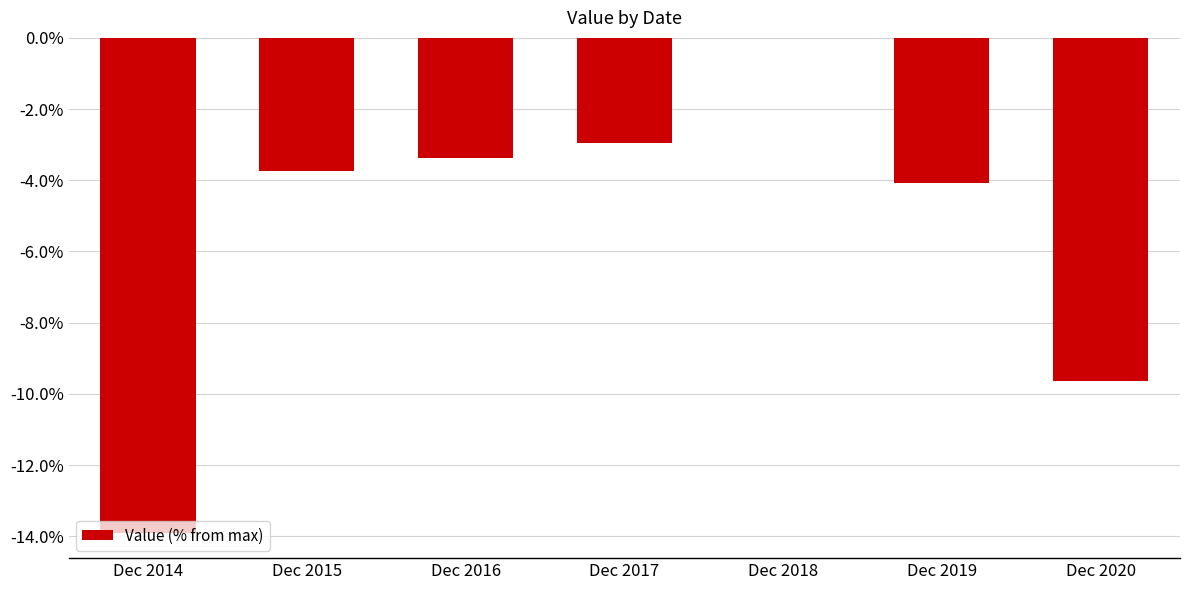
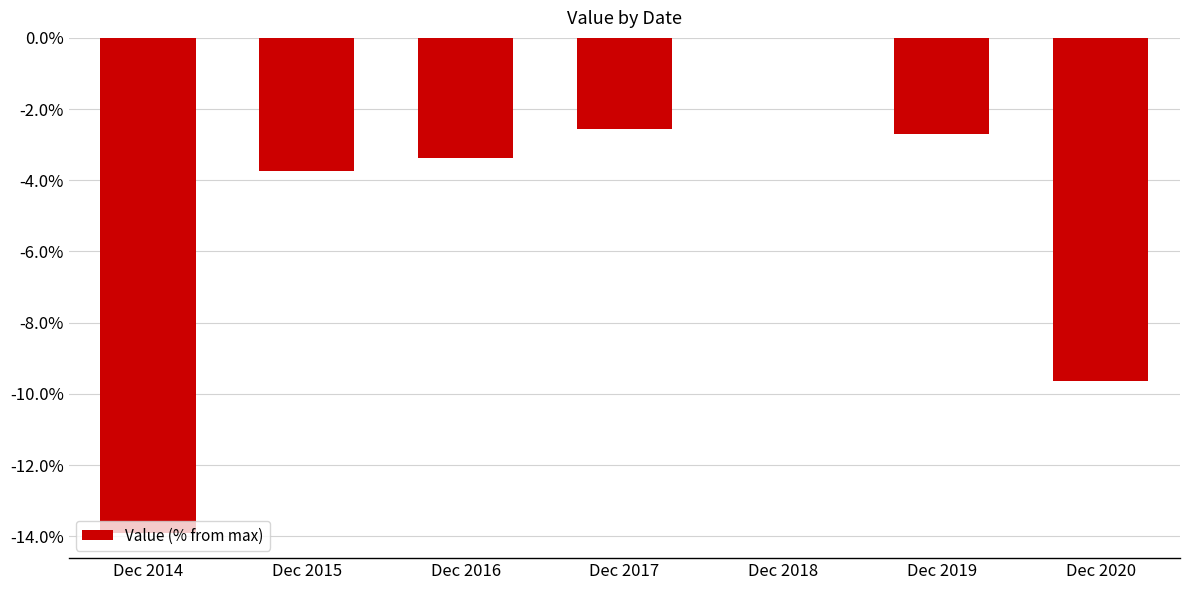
  {
    "Dec 2015": "-3.7%",
    "Dec 2016": "-3.4%",
-   "Dec 2017": "-3.0%",
+   "Dec 2017": "-2.6%",
    "Dec 2018": "0.0%",
-   "Dec 2019": "-4.1%",
+   "Dec 2019": "-2.7%",
    "Dec 2020": "-9.6%"
  }
